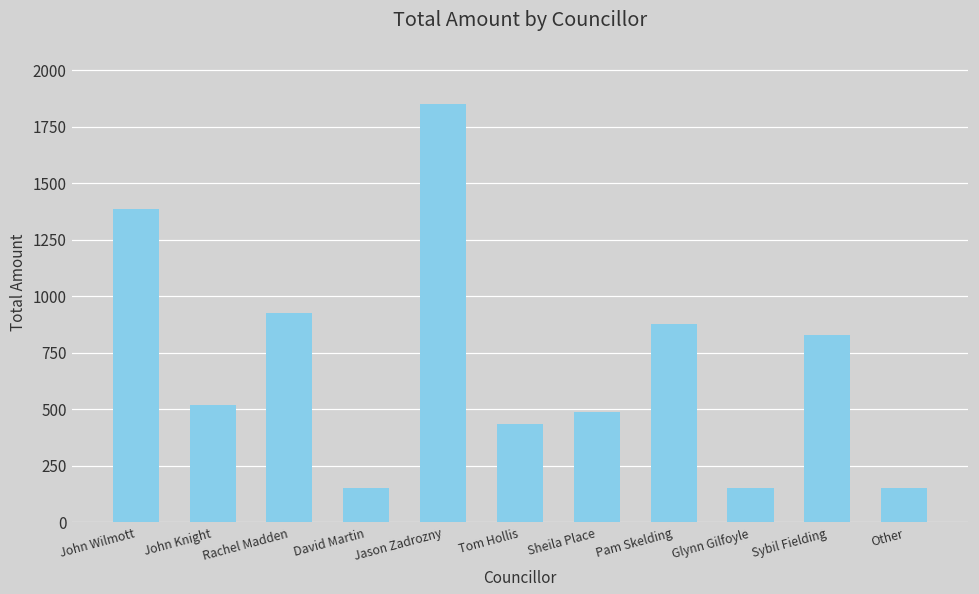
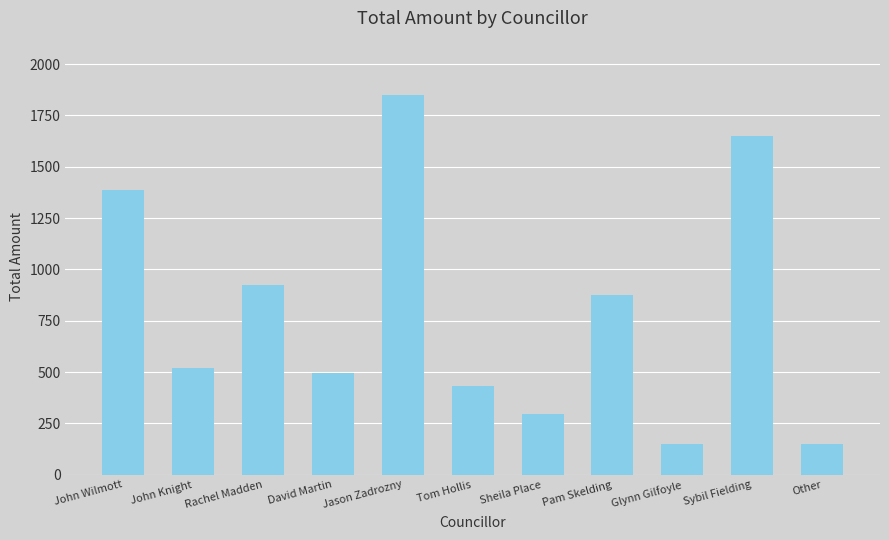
  {
    "John Wilmott": 1390,
    "John Knight": 520,
    "Rachel Madden": 930,
-   "David Martin": 150,
+   "David Martin": 490,
    "Jason Zadrozny": 1850,
    "Tom Hollis": 430,
-   "Sheila Place": 490,
+   "Sheila Place": 300,
    "Pam Skelding": 880,
    "Glynn Gilfoyle": 150,
-   "Sybil Fielding": 830,
+   "Sybil Fielding": 1650,
    "Other": 150
  }
